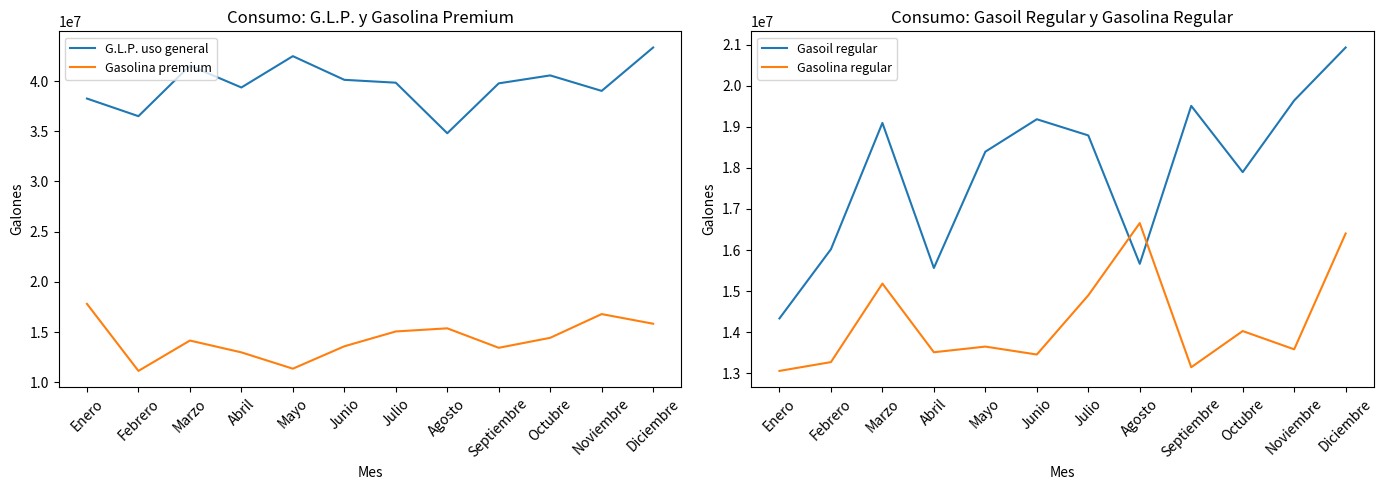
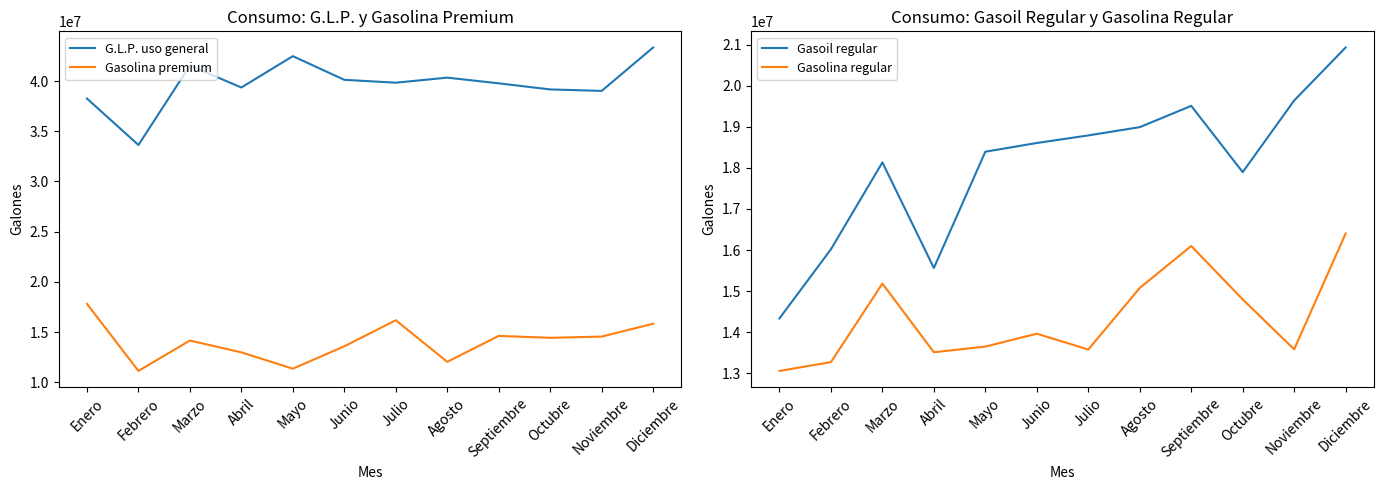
  {
    "Consumo: G.L.P. y Gasolina Premium": {
      "G.L.P. uso general": {
        "Enero": 38300000,
-       "Febrero": 36500000,
+       "Febrero": 33600000,
        "Abril": 39400000,
        "Mayo": 42500000,
        "Junio": 40100000,
        "Julio": 39800000,
-       "Agosto": 34800000,
+       "Agosto": 40300000,
        "Septiembre": 39800000,
-       "Octubre": 40600000,
+       "Octubre": 39200000,
        "Noviembre": 39000000,
        "Diciembre": 43300000
      },
      "Gasolina premium": {
        "Enero": 17800000,
        "Febrero": 11100000,
        "Marzo": 14200000,
        "Abril": 13000000,
        "Mayo": 11300000,
        "Junio": 13600000,
-       "Julio": 15100000,
-       "Agosto": 15400000,
-       "Septiembre": 13400000,
+       "Julio": 16200000,
+       "Agosto": 12000000,
+       "Septiembre": 14600000,
        "Octubre": 14400000,
-       "Noviembre": 16800000,
+       "Noviembre": 14500000,
        "Diciembre": 15800000
      }
    },
    "Consumo: Gasoil Regular y Gasolina Regular": {
      "Gasoil regular": {
        "Enero": 14300000,
        "Febrero": 16000000,
-       "Marzo": 19100000,
+       "Marzo": 18100000,
        "Abril": 15600000,
        "Mayo": 18400000,
-       "Junio": 19200000,
+       "Junio": 18600000,
        "Julio": 18800000,
-       "Agosto": 15700000,
+       "Agosto": 19000000,
        "Septiembre": 19500000,
        "Octubre": 17900000,
        "Noviembre": 19600000,
        "Diciembre": 20900000
      },
      "Gasolina regular": {
        "Enero": 13100000,
        "Febrero": 13300000,
        "Marzo": 15200000,
        "Abril": 13500000,
        "Mayo": 13600000,
-       "Junio": 13500000,
-       "Julio": 14900000,
-       "Agosto": 16700000,
-       "Septiembre": 13100000,
-       "Octubre": 14000000,
+       "Junio": 14000000,
+       "Julio": 13600000,
+       "Agosto": 15100000,
+       "Septiembre": 16100000,
+       "Octubre": 14800000,
        "Noviembre": 13600000,
        "Diciembre": 16400000
      }
    }
  }
